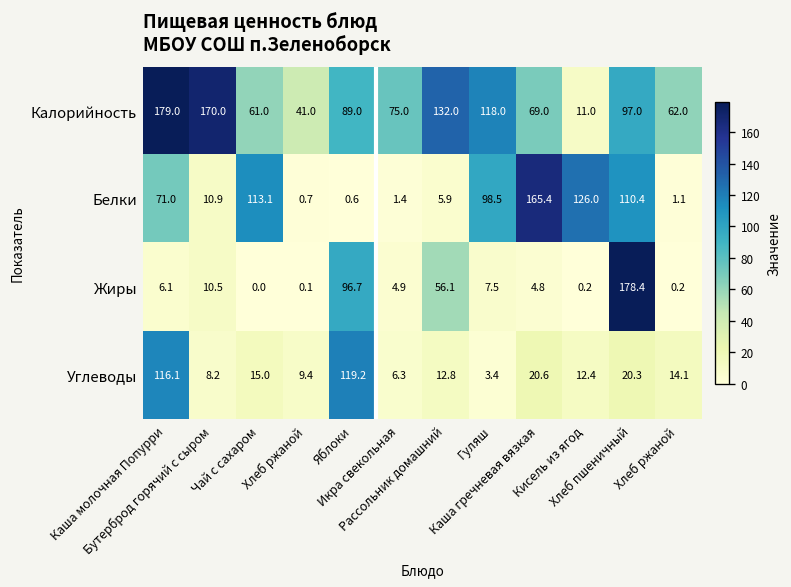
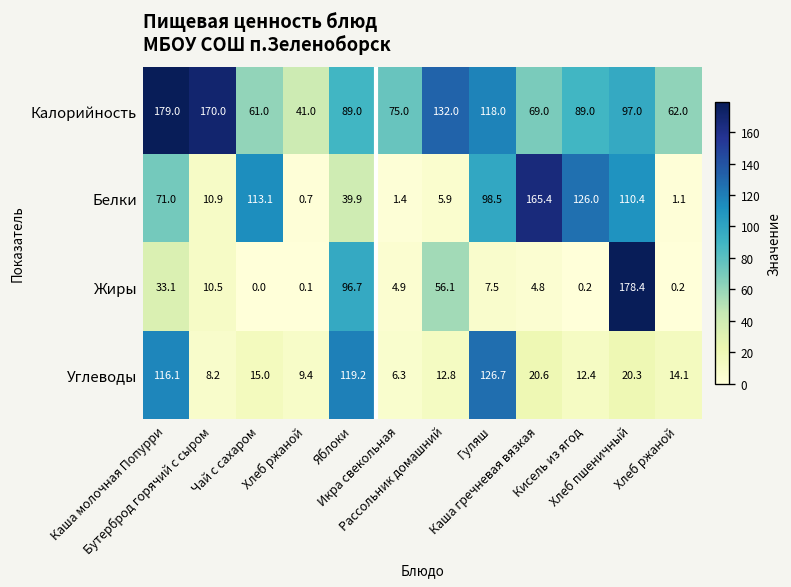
  {
    "Калорийность": {
      "Каша молочная Попурри": 179.0,
      "Бутерброд горячий с сыром": 170.0,
      "Чай с сахаром": 61.0,
      "Яблоки": 89.0,
      "Икра свекольная": 75.0,
      "Рассольник домашний": 132.0,
      "Гуляш": 118.0,
      "Каша гречневая вязкая": 69.0,
-     "Кисель из ягод": 11.0,
+     "Кисель из ягод": 89.0,
      "Хлеб пшеничный": 97.0
    },
    "Белки": {
      "Каша молочная Попурри": 71.0,
      "Бутерброд горячий с сыром": 10.9,
      "Чай с сахаром": 113.1,
-     "Яблоки": 0.6,
+     "Яблоки": 39.9,
      "Икра свекольная": 1.4,
      "Рассольник домашний": 5.9,
      "Гуляш": 98.5,
      "Каша гречневая вязкая": 165.4,
      "Кисель из ягод": 126.0,
      "Хлеб пшеничный": 110.4
    },
    "Жиры": {
-     "Каша молочная Попурри": 6.1,
+     "Каша молочная Попурри": 33.1,
      "Бутерброд горячий с сыром": 10.5,
      "Чай с сахаром": 0.0,
      "Яблоки": 96.7,
      "Икра свекольная": 4.9,
      "Рассольник домашний": 56.1,
      "Гуляш": 7.5,
      "Каша гречневая вязкая": 4.8,
      "Кисель из ягод": 0.2,
      "Хлеб пшеничный": 178.4
    },
    "Углеводы": {
      "Каша молочная Попурри": 116.1,
      "Бутерброд горячий с сыром": 8.2,
      "Чай с сахаром": 15.0,
      "Яблоки": 119.2,
      "Икра свекольная": 6.3,
      "Рассольник домашний": 12.8,
-     "Гуляш": 3.4,
+     "Гуляш": 126.7,
      "Каша гречневая вязкая": 20.6,
      "Кисель из ягод": 12.4,
      "Хлеб пшеничный": 20.3
    }
  }
